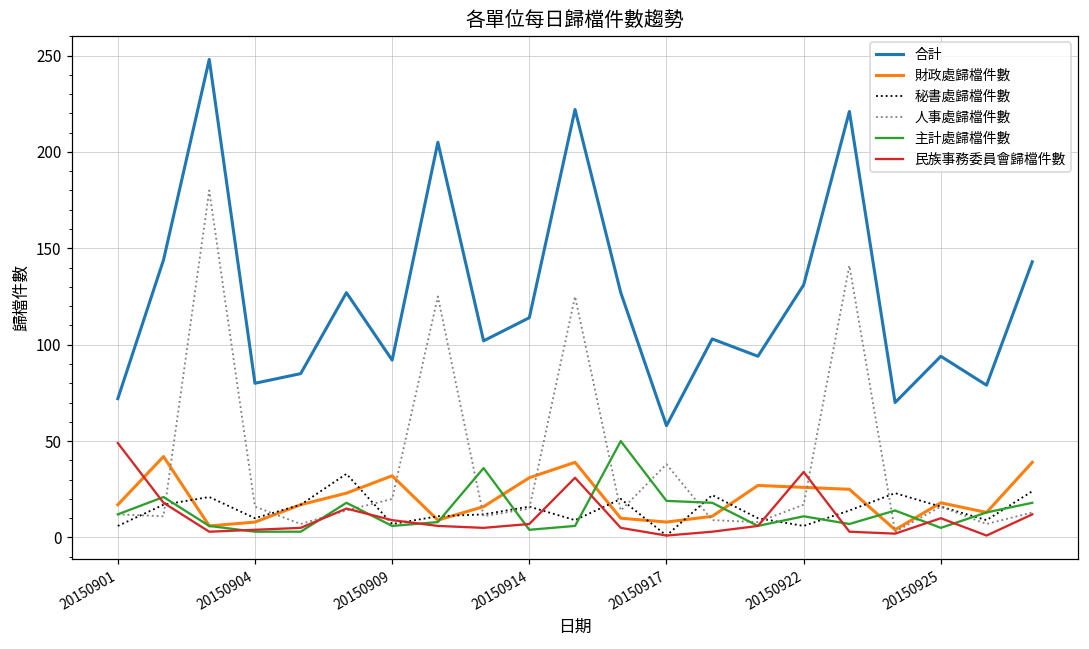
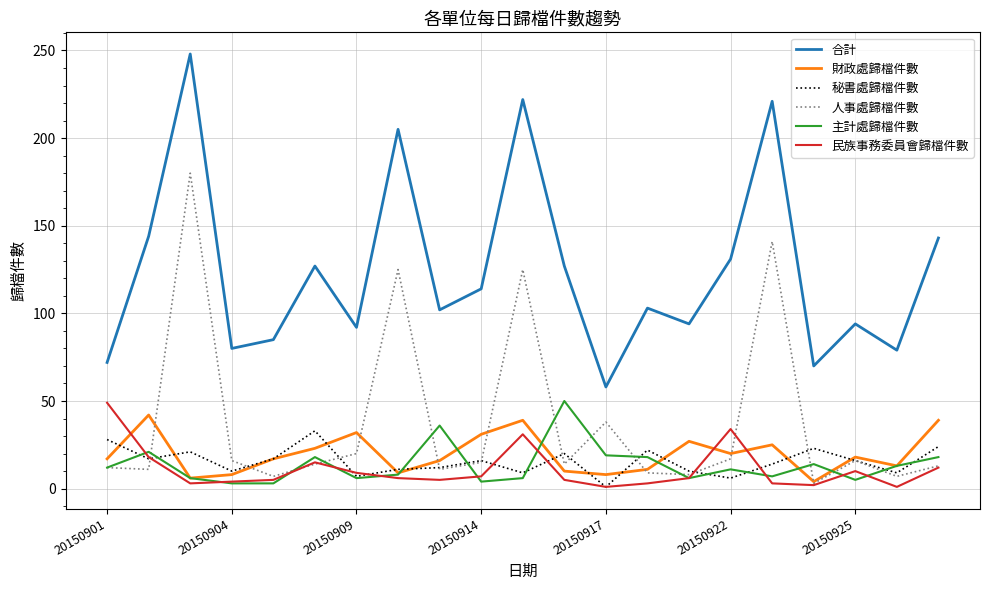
  {
    "合計": {
      "20150901": 72,
      "20150904": 80,
      "20150909": 92,
      "20150914": 114,
      "20150917": 58,
      "20150922": 131,
      "20150925": 94
    },
    "財政處歸檔件數": {
      "20150901": 17,
      "20150904": 8,
      "20150909": 32,
      "20150914": 31,
      "20150917": 8,
-     "20150922": 26,
+     "20150922": 20,
      "20150925": 18
    },
    "秘書處歸檔件數": {
-     "20150901": 6,
+     "20150901": 28,
      "20150904": 10,
      "20150922": 6
    },
    "人事處歸檔件數": {
      "20150904": 16,
      "20150909": 20,
      "20150917": 38,
      "20150922": 17
    },
    "主計處歸檔件數": {
      "20150914": 4,
      "20150917": 19,
      "20150922": 11,
      "20150925": 5
    },
    "民族事務委員會歸檔件數": {
      "20150901": 49,
      "20150909": 9,
      "20150914": 7,
      "20150922": 34,
      "20150925": 10
    }
  }
